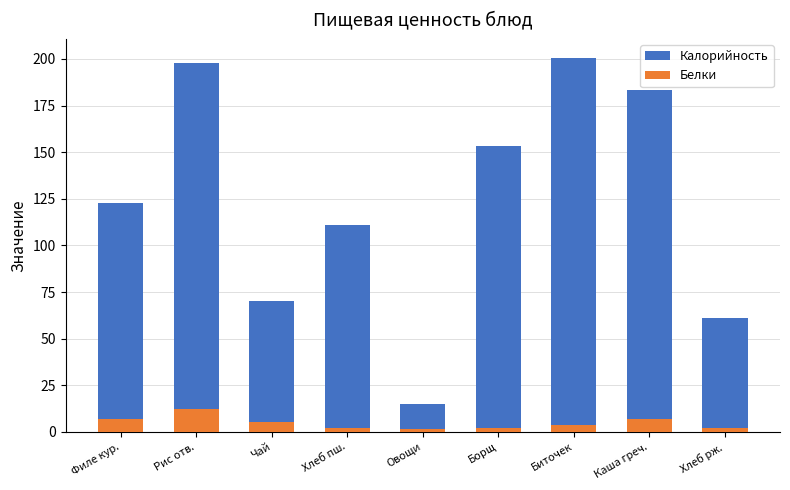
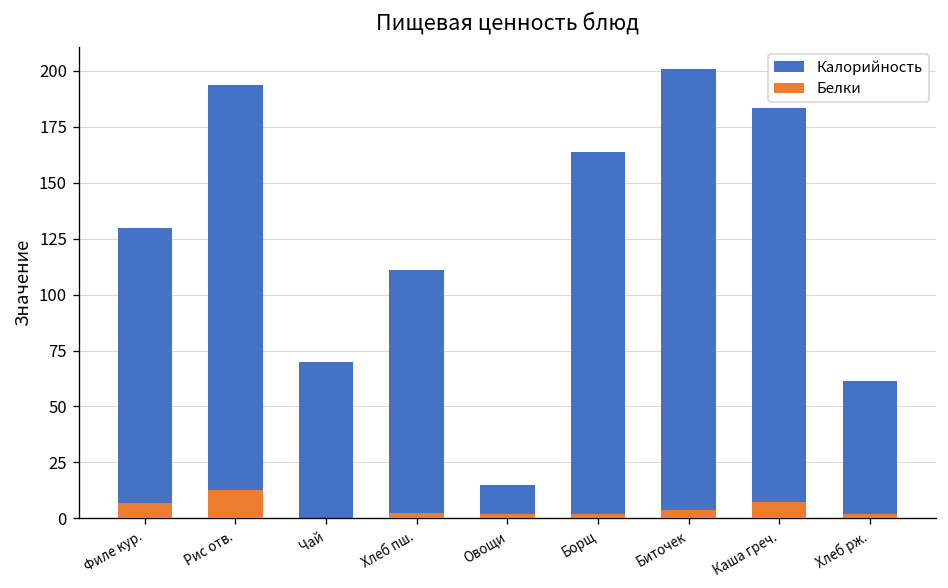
  {
    "Калорийность": {
-     "Филе кур.": 123,
-     "Рис отв.": 198,
+     "Филе кур.": 130,
+     "Рис отв.": 193,
      "Чай": 70,
      "Хлеб пш.": 111,
      "Овощи": 15,
-     "Борщ": 153,
+     "Борщ": 164,
      "Биточек": 201,
      "Каша греч.": 183,
      "Хлеб рж.": 61
    },
    "Белки": {
-     "Чай": 6
+     "Чай": 0
    }
  }
